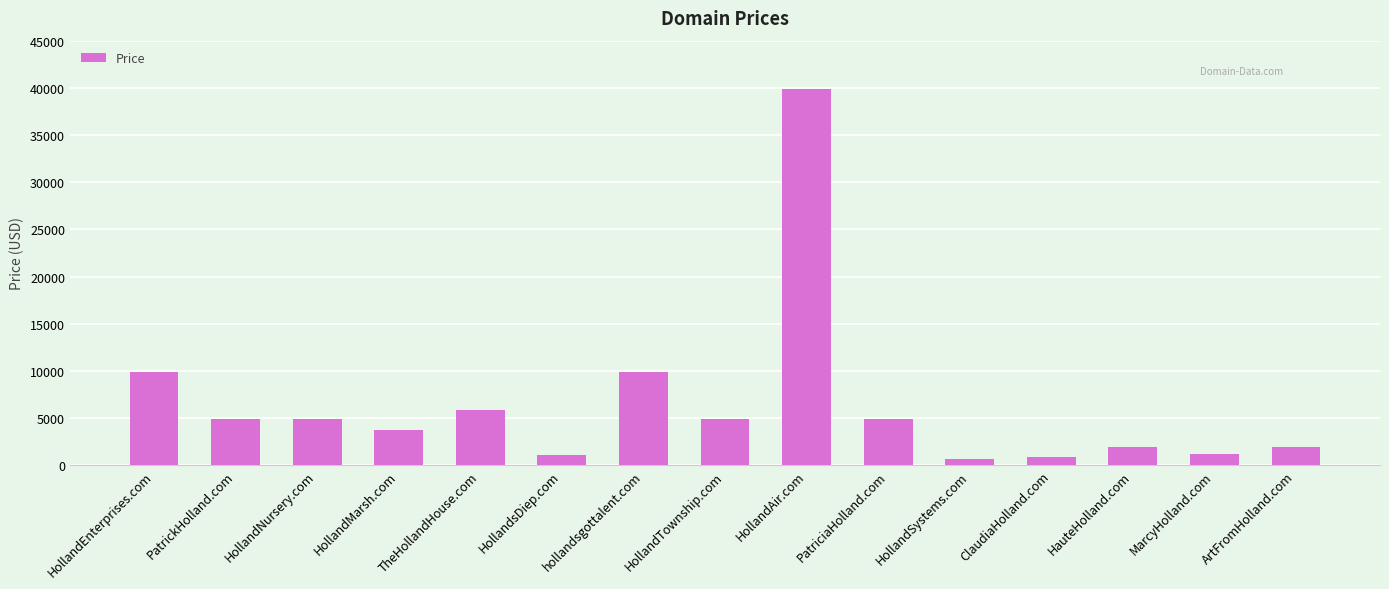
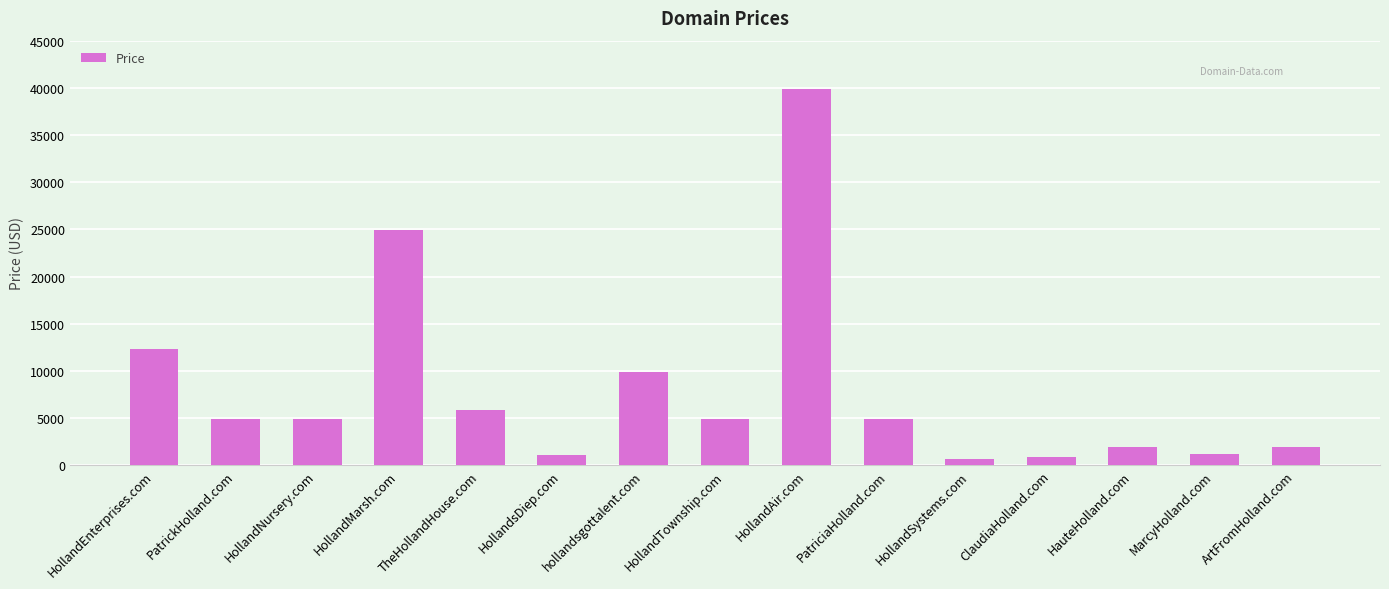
  {
-   "HollandEnterprises.com": 10000,
+   "HollandEnterprises.com": 12000,
    "PatrickHolland.com": 5000,
    "HollandNursery.com": 5000,
-   "HollandMarsh.com": 4000,
+   "HollandMarsh.com": 25000,
    "TheHollandHouse.com": 6000,
    "HollandsDiep.com": 1000,
    "hollandsgottalent.com": 10000,
    "HollandTownship.com": 5000,
    "HollandAir.com": 40000,
    "PatriciaHolland.com": 5000,
    "HollandSystems.com": 1000,
    "ClaudiaHolland.com": 1000,
    "HauteHolland.com": 2000,
    "MarcyHolland.com": 1000,
    "ArtFromHolland.com": 2000
  }
